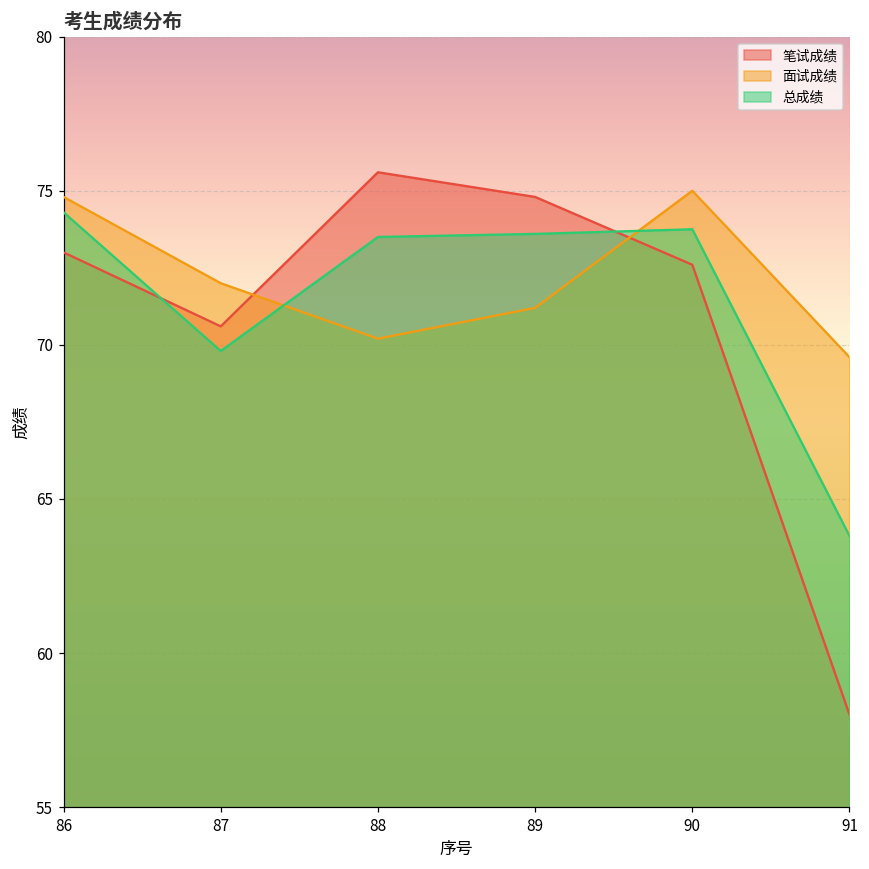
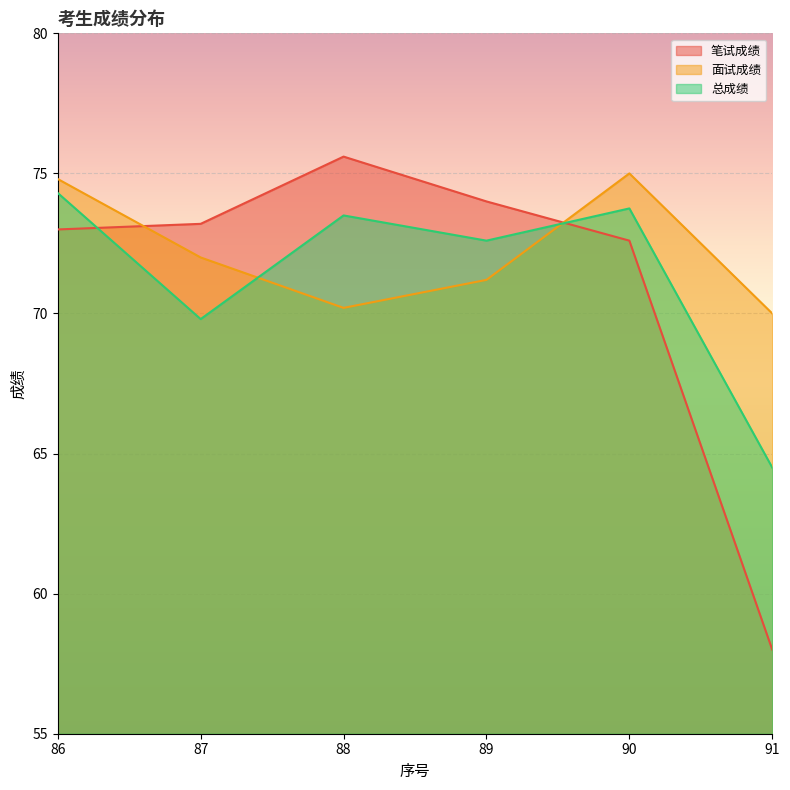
  {
    "笔试成绩": {
      "86": 73.0,
-     "87": 70.6,
+     "87": 73.2,
      "88": 75.6,
-     "89": 74.8,
+     "89": 74.0,
      "90": 72.6,
      "91": 58.0
    },
    "面试成绩": {
      "86": 74.8,
      "87": 72.0,
      "88": 70.2,
      "89": 71.2,
      "90": 75.0,
-     "91": 69.6
+     "91": 70.0
    },
    "总成绩": {
      "86": 74.3,
      "87": 69.8,
      "88": 73.5,
-     "89": 73.6,
+     "89": 72.6,
      "90": 73.8,
-     "91": 63.8
+     "91": 64.5
    }
  }
